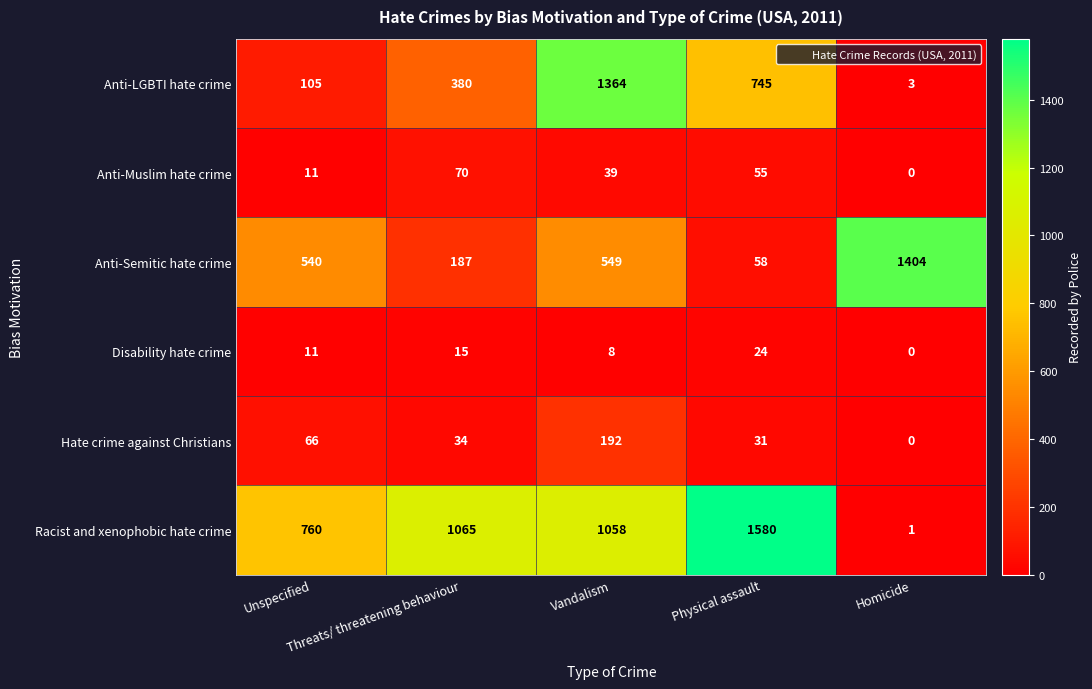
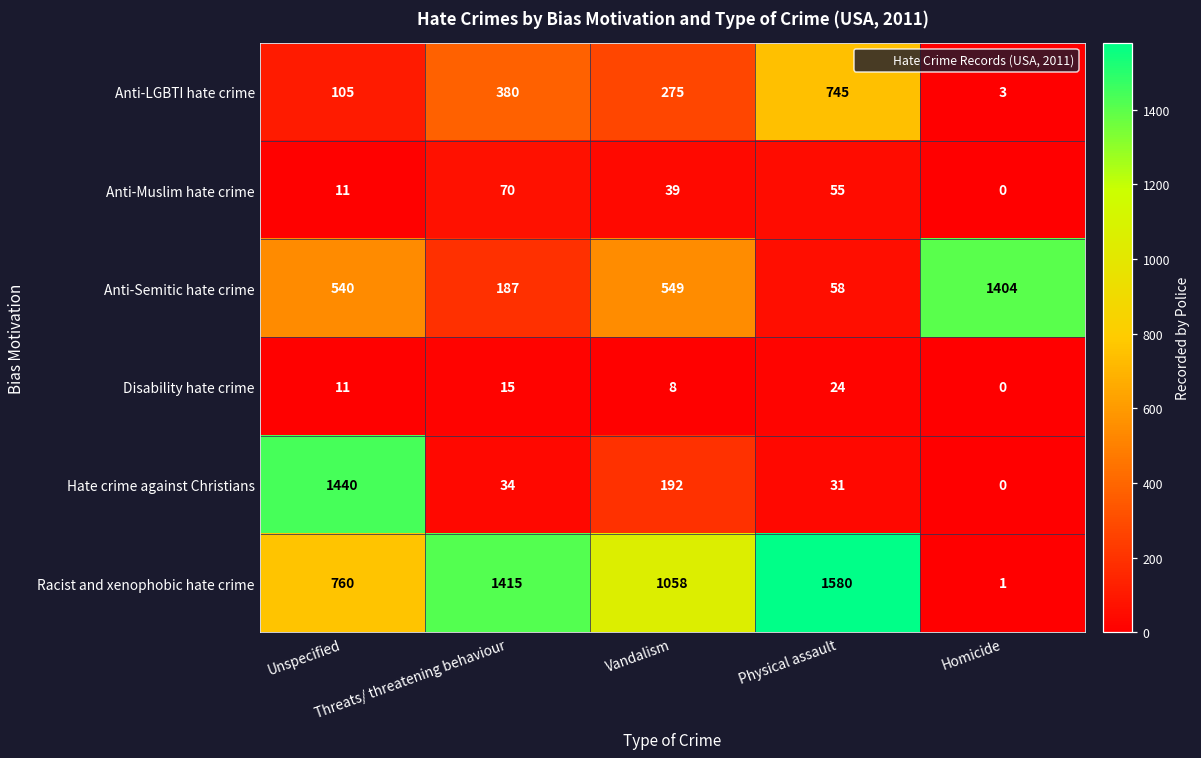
  {
    "Anti-LGBTI hate crime": {
      "Unspecified": 105,
      "Threats/ threatening behaviour": 380,
-     "Vandalism": 1364,
+     "Vandalism": 275,
      "Physical assault": 745,
      "Homicide": 3
    },
    "Anti-Muslim hate crime": {
      "Unspecified": 11,
      "Threats/ threatening behaviour": 70,
      "Vandalism": 39,
      "Physical assault": 55,
      "Homicide": 0
    },
    "Anti-Semitic hate crime": {
      "Unspecified": 540,
      "Threats/ threatening behaviour": 187,
      "Vandalism": 549,
      "Physical assault": 58,
      "Homicide": 1404
    },
    "Disability hate crime": {
      "Unspecified": 11,
      "Threats/ threatening behaviour": 15,
      "Vandalism": 8,
      "Physical assault": 24,
      "Homicide": 0
    },
    "Hate crime against Christians": {
-     "Unspecified": 66,
+     "Unspecified": 1440,
      "Threats/ threatening behaviour": 34,
      "Vandalism": 192,
      "Physical assault": 31,
      "Homicide": 0
    },
    "Racist and xenophobic hate crime": {
      "Unspecified": 760,
-     "Threats/ threatening behaviour": 1065,
+     "Threats/ threatening behaviour": 1415,
      "Vandalism": 1058,
      "Physical assault": 1580,
      "Homicide": 1
    }
  }
